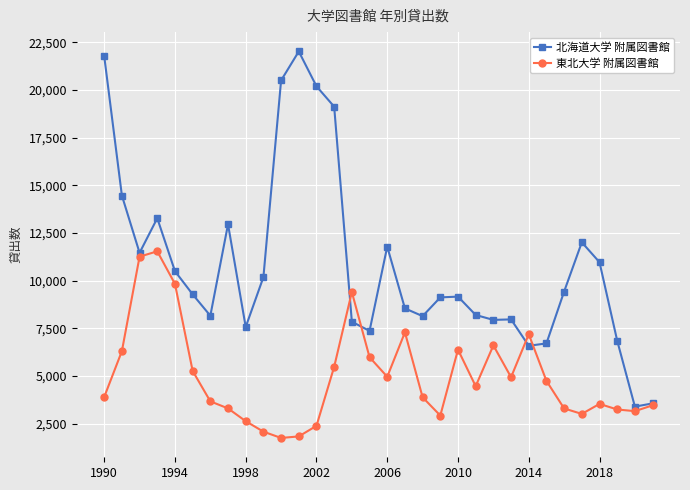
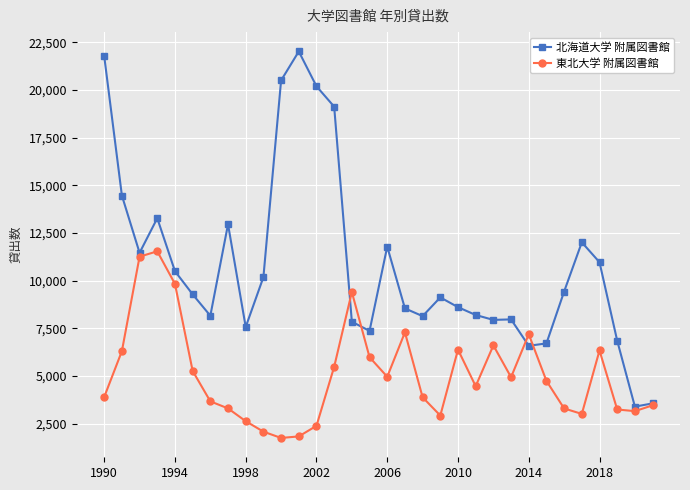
  {
    "北海道大学 附属図書館": {
      "1990": "21,800",
      "1994": "10,500",
      "1998": "7,600",
      "2002": "20,200",
      "2006": "11,800",
-     "2010": "9,200",
+     "2010": "8,600",
      "2014": "6,600",
      "2018": "11,000"
    },
    "東北大学 附属図書館": {
      "1990": "3,900",
      "1994": "9,800",
      "1998": "2,600",
      "2002": "2,400",
      "2006": "5,000",
      "2010": "6,400",
      "2014": "7,200",
-     "2018": "3,500"
+     "2018": "6,300"
    }
  }
